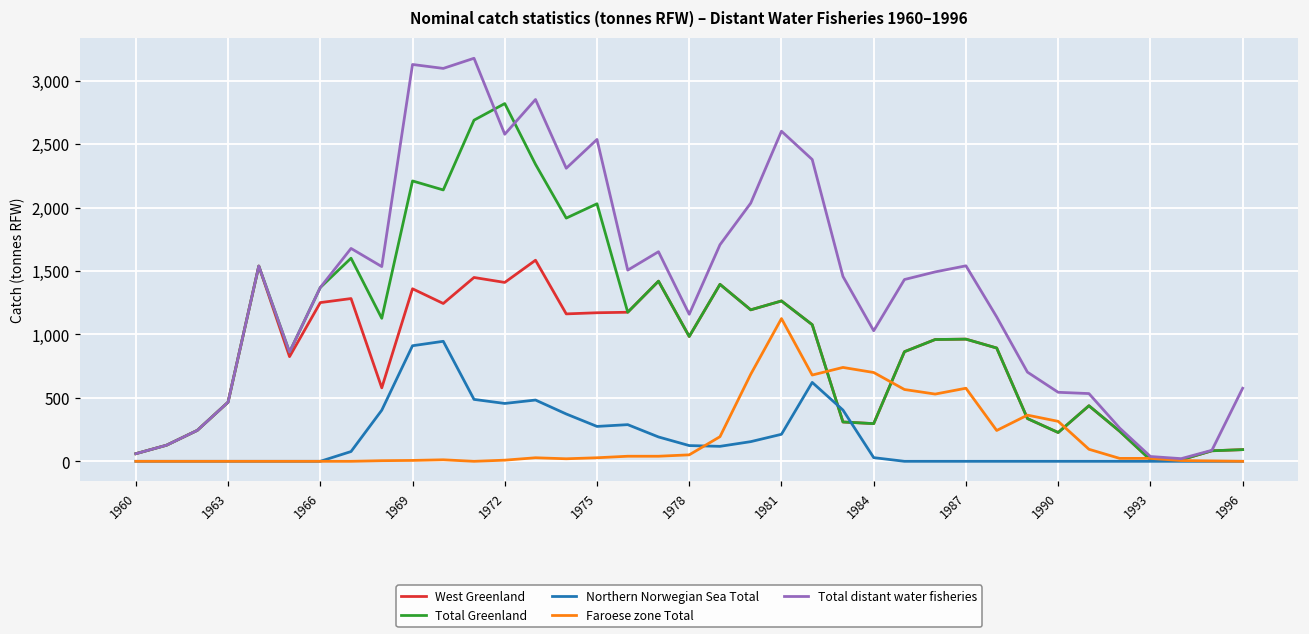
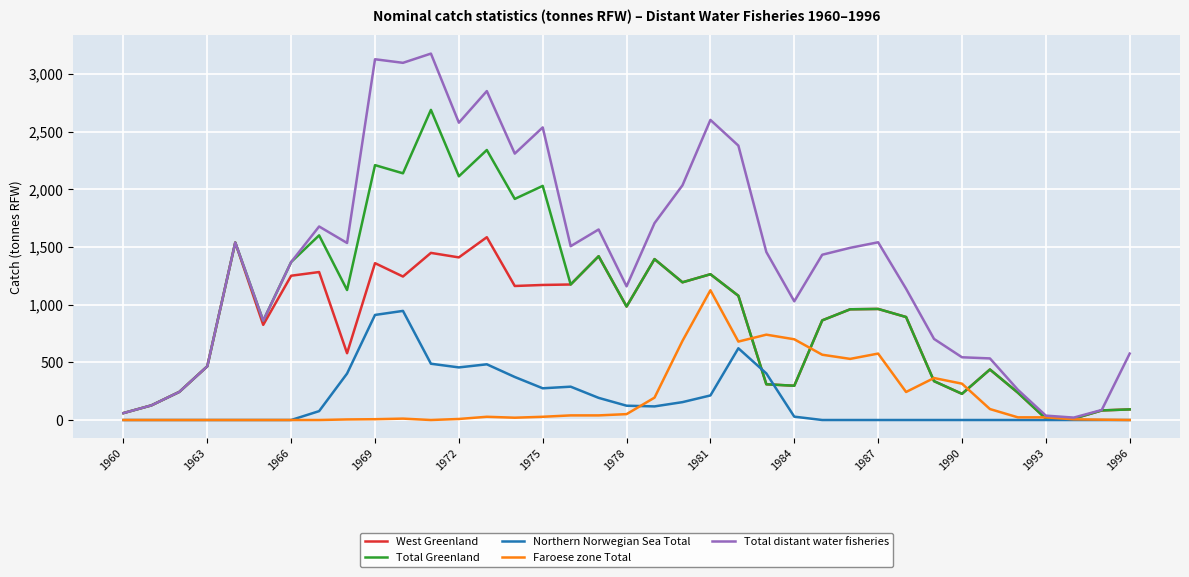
  {
    "West Greenland": {
      "1966": "1,250",
      "1969": "1,360",
      "1972": "1,410",
      "1975": "1,170"
    },
    "Total Greenland": {
      "1969": "2,210",
-     "1972": "2,820",
+     "1972": "2,110",
      "1975": "2,030"
    },
    "Northern Norwegian Sea Total": {
      "1969": "910",
      "1972": "460",
      "1975": "280",
      "1978": "120",
      "1981": "210",
      "1984": "30",
      "1987": "0",
      "1990": "0"
    },
    "Faroese zone Total": {
      "1969": "10",
      "1972": "10",
      "1975": "30",
      "1978": "50",
      "1981": "1,130",
      "1984": "700",
      "1987": "580",
      "1990": "320"
    },
    "Total distant water fisheries": {
      "1969": "3,130",
      "1972": "2,580",
      "1975": "2,540",
      "1978": "1,160",
      "1981": "2,600",
      "1984": "1,030",
      "1987": "1,540",
      "1990": "540",
      "1996": "580"
    }
  }
